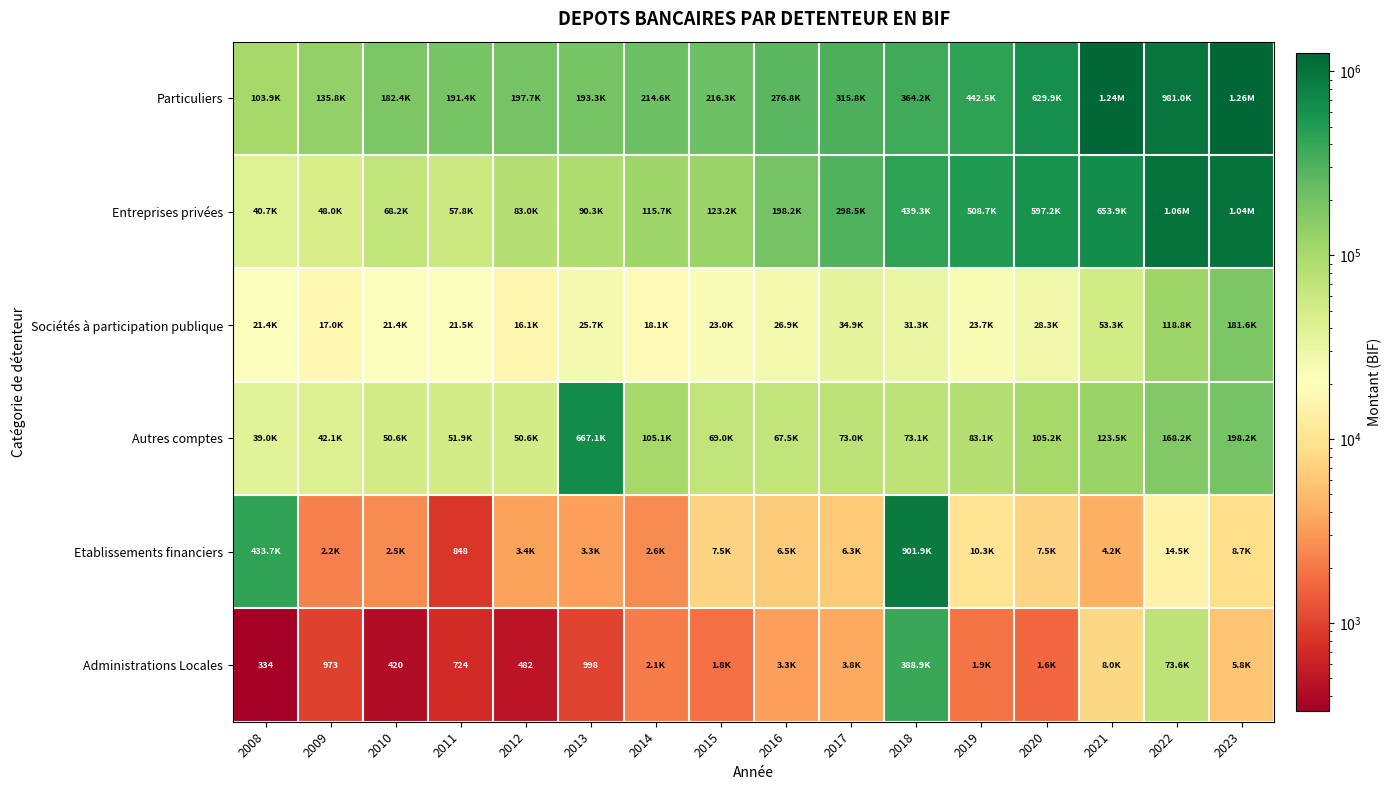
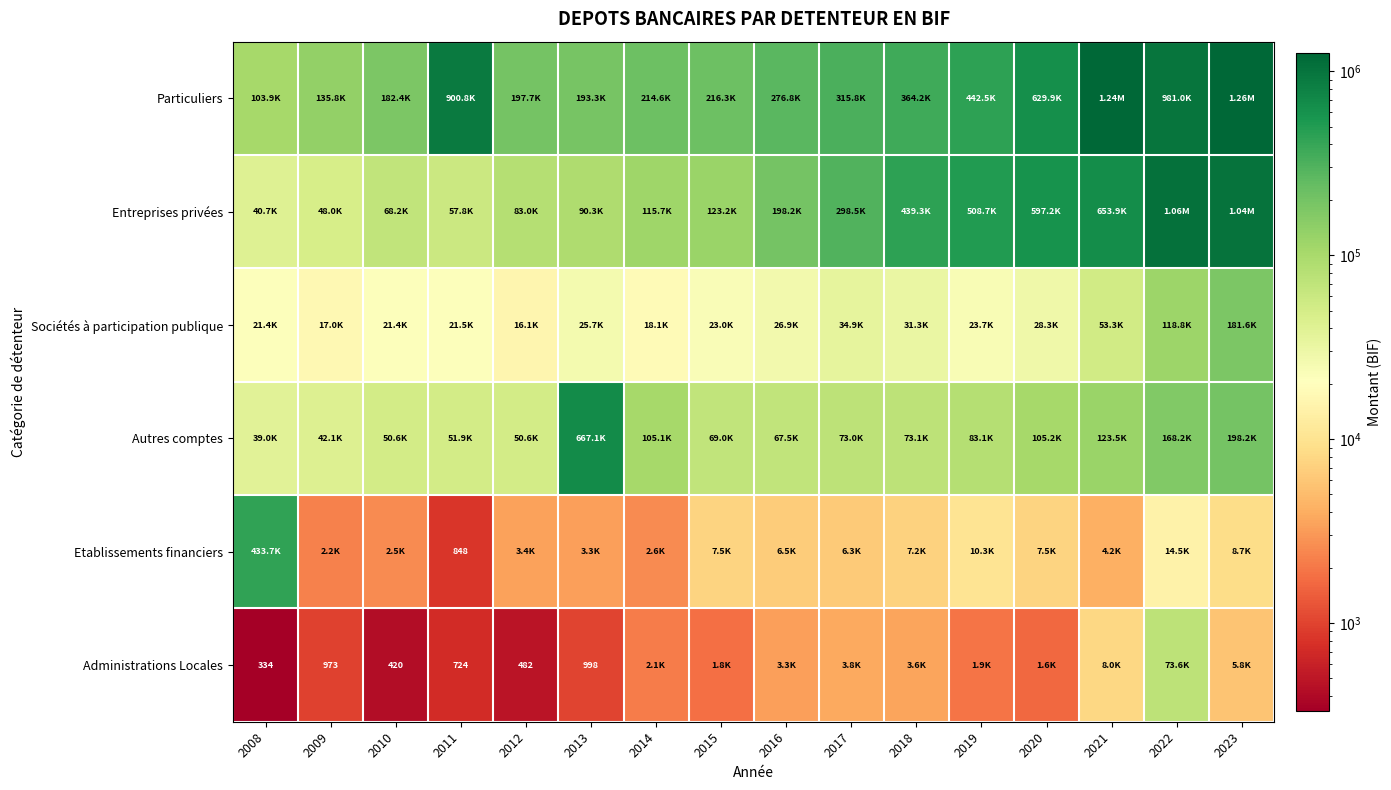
  {
    "Particuliers": {
      "2008": "103.9K",
      "2009": "135.8K",
      "2010": "182.4K",
-     "2011": "191.4K",
+     "2011": "900.8K",
      "2012": "197.7K",
      "2013": "193.3K",
      "2014": "214.6K",
      "2015": "216.3K",
      "2016": "276.8K",
      "2017": "315.8K",
      "2018": "364.2K",
      "2019": "442.5K",
      "2020": "629.9K",
      "2021": "1.24M",
      "2022": "981.0K",
      "2023": "1.26M"
    },
    "Entreprises privées": {
      "2008": "40.7K",
      "2009": "48.0K",
      "2010": "68.2K",
      "2011": "57.8K",
      "2012": "83.0K",
      "2013": "90.3K",
      "2014": "115.7K",
      "2015": "123.2K",
      "2016": "198.2K",
      "2017": "298.5K",
      "2018": "439.3K",
      "2019": "508.7K",
      "2020": "597.2K",
      "2021": "653.9K",
      "2022": "1.06M",
      "2023": "1.04M"
    },
    "Sociétés à participation publique": {
      "2008": "21.4K",
      "2009": "17.0K",
      "2010": "21.4K",
      "2011": "21.5K",
      "2012": "16.1K",
      "2013": "25.7K",
      "2014": "18.1K",
      "2015": "23.0K",
      "2016": "26.9K",
      "2017": "34.9K",
      "2018": "31.3K",
      "2019": "23.7K",
      "2020": "28.3K",
      "2021": "53.3K",
      "2022": "118.8K",
      "2023": "181.6K"
    },
    "Autres comptes": {
      "2008": "39.0K",
      "2009": "42.1K",
      "2010": "50.6K",
      "2011": "51.9K",
      "2012": "50.6K",
      "2013": "667.1K",
      "2014": "105.1K",
      "2015": "69.0K",
      "2016": "67.5K",
      "2017": "73.0K",
      "2018": "73.1K",
      "2019": "83.1K",
      "2020": "105.2K",
      "2021": "123.5K",
      "2022": "168.2K",
      "2023": "198.2K"
    },
    "Etablissements financiers": {
      "2008": "433.7K",
      "2009": "2.2K",
      "2010": "2.5K",
      "2011": "848",
      "2012": "3.4K",
      "2013": "3.3K",
      "2014": "2.6K",
      "2015": "7.5K",
      "2016": "6.5K",
      "2017": "6.3K",
-     "2018": "901.9K",
+     "2018": "7.2K",
      "2019": "10.3K",
      "2020": "7.5K",
      "2021": "4.2K",
      "2022": "14.5K",
      "2023": "8.7K"
    },
    "Administrations Locales": {
      "2008": "334",
      "2009": "973",
      "2010": "420",
      "2011": "724",
      "2012": "482",
      "2013": "998",
      "2014": "2.1K",
      "2015": "1.8K",
      "2016": "3.3K",
      "2017": "3.8K",
-     "2018": "388.9K",
+     "2018": "3.6K",
      "2019": "1.9K",
      "2020": "1.6K",
      "2021": "8.0K",
      "2022": "73.6K",
      "2023": "5.8K"
    }
  }
